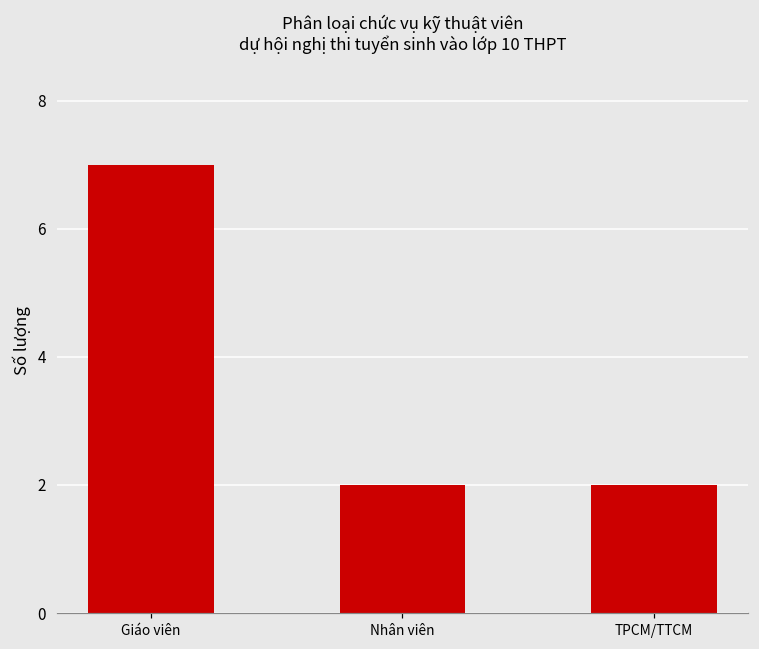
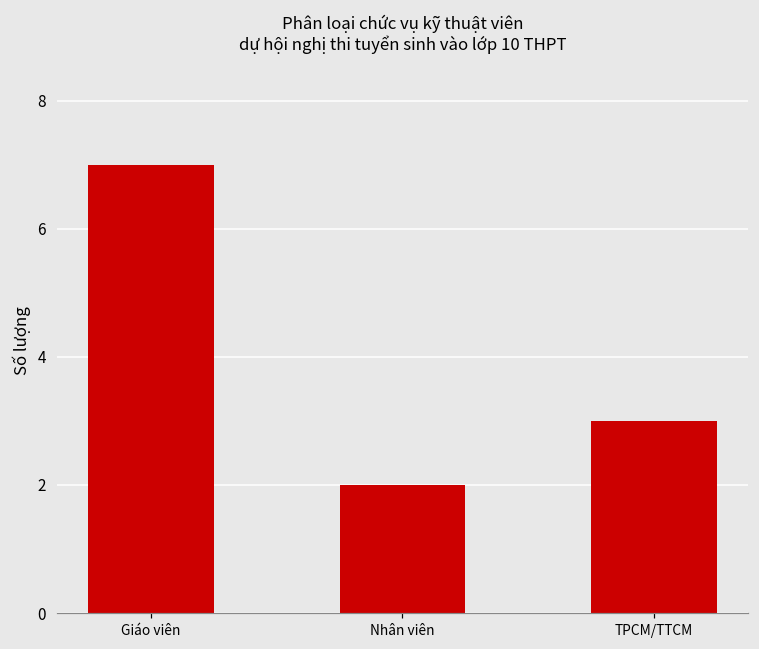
  {
    "Giáo viên": 7,
    "Nhân viên": 2,
-   "TPCM/TTCM": 2
+   "TPCM/TTCM": 3
  }
